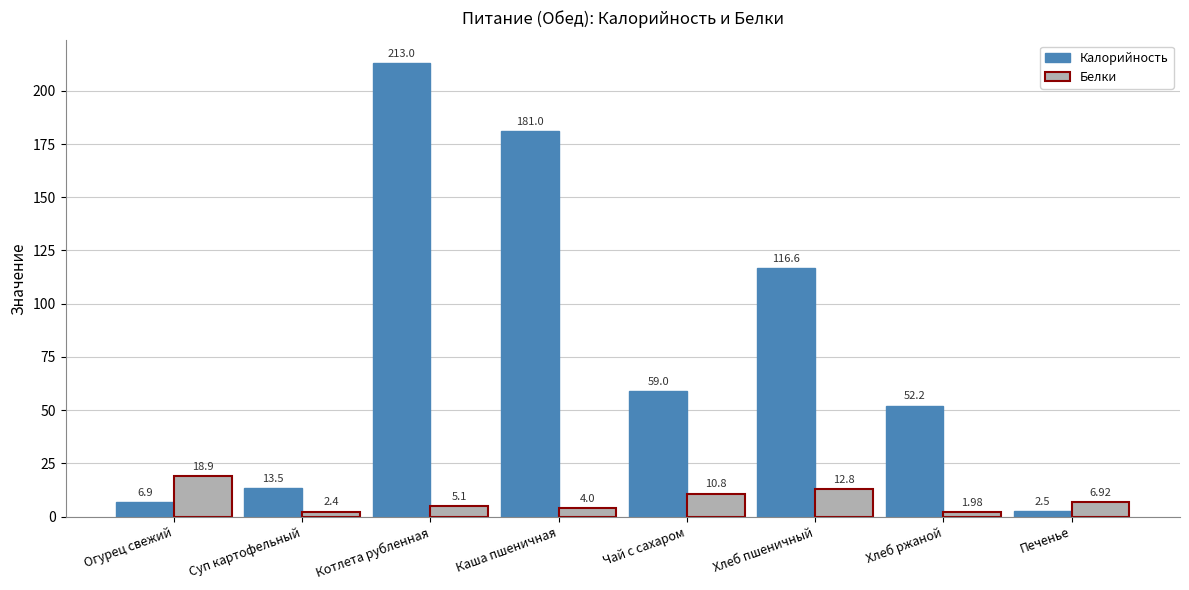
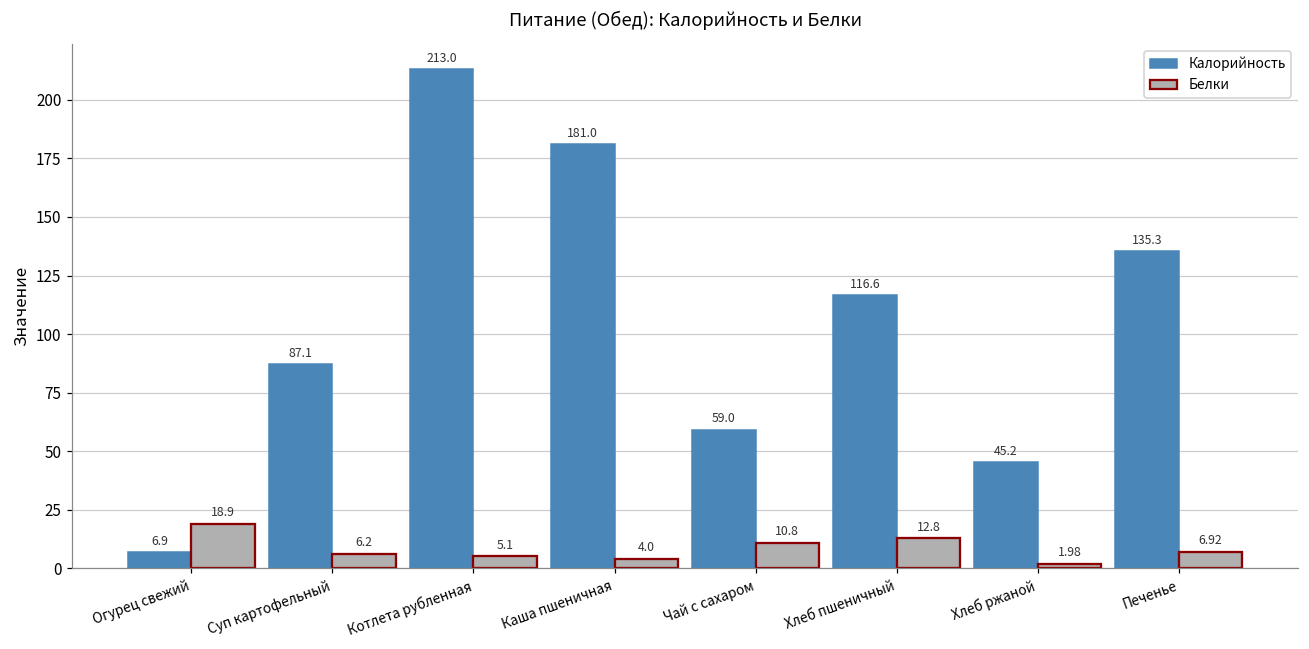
  {
    "Калорийность": {
      "Огурец свежий": 6.9,
-     "Суп картофельный": 13.5,
+     "Суп картофельный": 87.1,
      "Котлета рубленная": 213.0,
      "Каша пшеничная": 181.0,
      "Чай с сахаром": 59.0,
      "Хлеб пшеничный": 116.6,
-     "Хлеб ржаной": 52.2,
-     "Печенье": 2.5
+     "Хлеб ржаной": 45.2,
+     "Печенье": 135.3
    },
    "Белки": {
      "Огурец свежий": 18.9,
-     "Суп картофельный": 2.4,
+     "Суп картофельный": 6.2,
      "Котлета рубленная": 5.1,
      "Каша пшеничная": 4.0,
      "Чай с сахаром": 10.8,
      "Хлеб пшеничный": 12.8,
      "Хлеб ржаной": 1.98,
      "Печенье": 6.92
    }
  }
